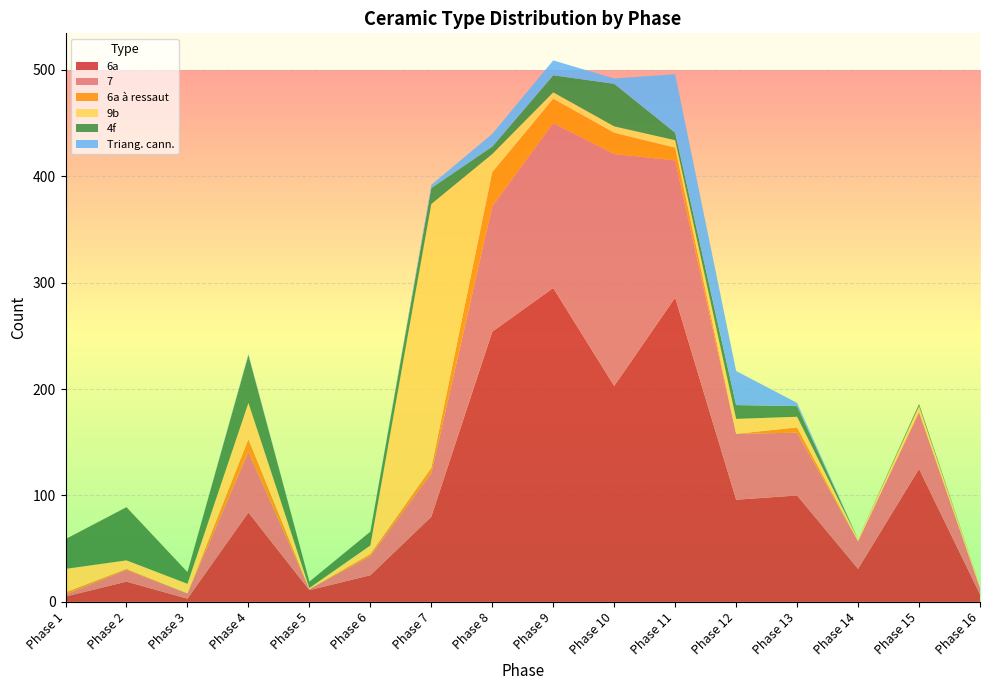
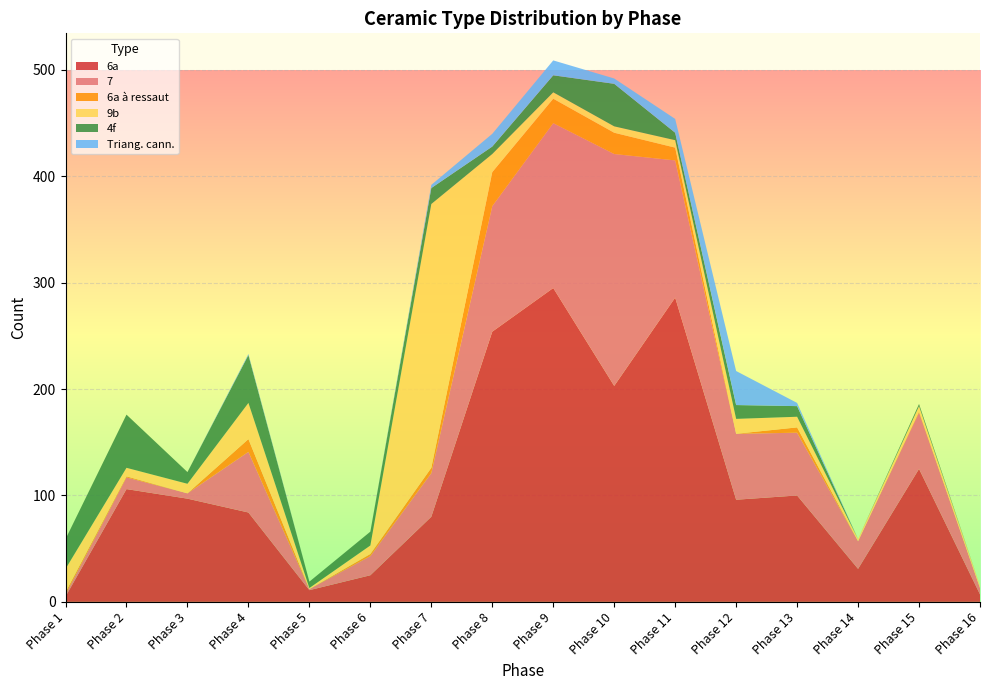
  {
    "6a": {
-     "Phase 2": 19,
-     "Phase 3": 3,
+     "Phase 2": 106,
+     "Phase 3": 97,
      "Phase 4": 84,
      "Phase 6": 25,
      "Phase 7": 80,
      "Phase 8": 254,
      "Phase 9": 295,
      "Phase 10": 203,
      "Phase 11": 286,
      "Phase 12": 96,
      "Phase 13": 100,
      "Phase 14": 31,
      "Phase 15": 125,
      "Phase 16": 7
    },
    "7": {
      "Phase 4": 57,
      "Phase 7": 41,
      "Phase 8": 118,
      "Phase 9": 155,
      "Phase 10": 218,
      "Phase 11": 129,
      "Phase 13": 59
    },
    "6a à ressaut": {
      "Phase 4": 12,
      "Phase 7": 5,
      "Phase 8": 32,
      "Phase 9": 23,
      "Phase 10": 20,
      "Phase 11": 12,
      "Phase 13": 5
    },
    "9b": {
      "Phase 1": 22,
      "Phase 2": 8,
      "Phase 3": 9,
      "Phase 4": 34,
      "Phase 6": 8,
      "Phase 7": 248,
      "Phase 8": 17,
      "Phase 9": 6,
      "Phase 10": 6,
      "Phase 11": 7,
      "Phase 12": 14,
      "Phase 13": 10
    },
    "4f": {
      "Phase 7": 15,
      "Phase 8": 7,
      "Phase 9": 16,
      "Phase 10": 40,
      "Phase 11": 7,
      "Phase 12": 13,
      "Phase 13": 10
    },
    "Triang. cann.": {
      "Phase 7": 3,
      "Phase 8": 12,
      "Phase 9": 14,
      "Phase 10": 5,
-     "Phase 11": 55,
+     "Phase 11": 13,
      "Phase 12": 32,
      "Phase 13": 3
    }
  }
